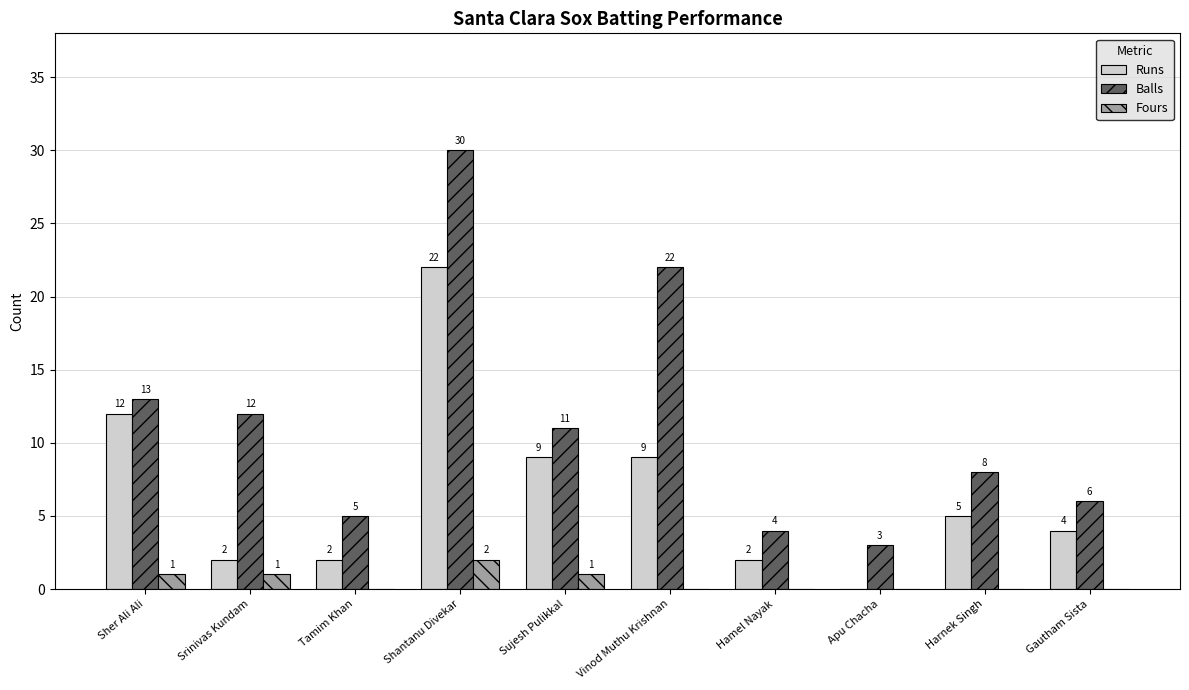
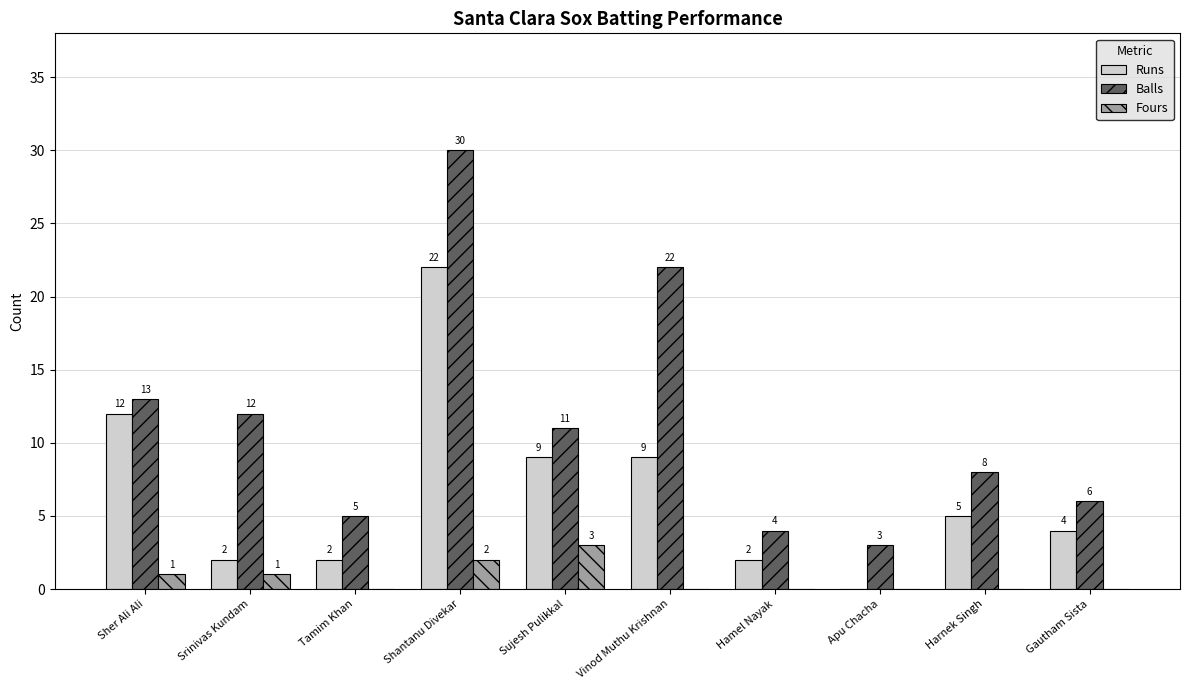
  {
    "Runs": {
      "Sher Ali Ali": 12,
      "Srinivas Kundam": 2,
      "Tamim Khan": 2,
      "Shantanu Divekar": 22,
      "Sujesh Pulikkal": 9,
      "Vinod Muthu Krishnan": 9,
      "Hamel Nayak": 2,
      "Harnek Singh": 5,
      "Gautham Sista": 4
    },
    "Balls": {
      "Sher Ali Ali": 13,
      "Srinivas Kundam": 12,
      "Tamim Khan": 5,
      "Shantanu Divekar": 30,
      "Sujesh Pulikkal": 11,
      "Vinod Muthu Krishnan": 22,
      "Hamel Nayak": 4,
      "Apu Chacha": 3,
      "Harnek Singh": 8,
      "Gautham Sista": 6
    },
    "Fours": {
      "Sher Ali Ali": 1,
      "Srinivas Kundam": 1,
      "Shantanu Divekar": 2,
-     "Sujesh Pulikkal": 1
+     "Sujesh Pulikkal": 3
    }
  }
